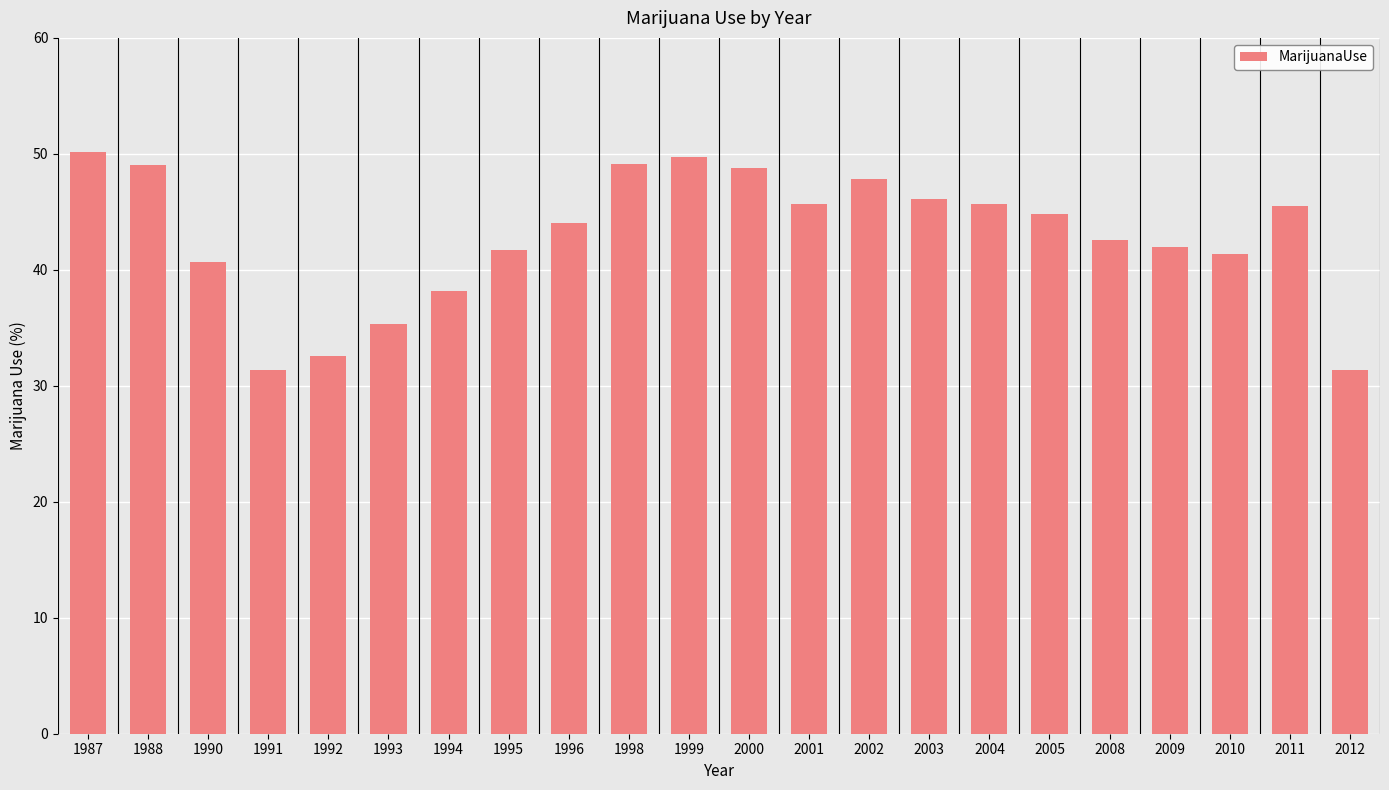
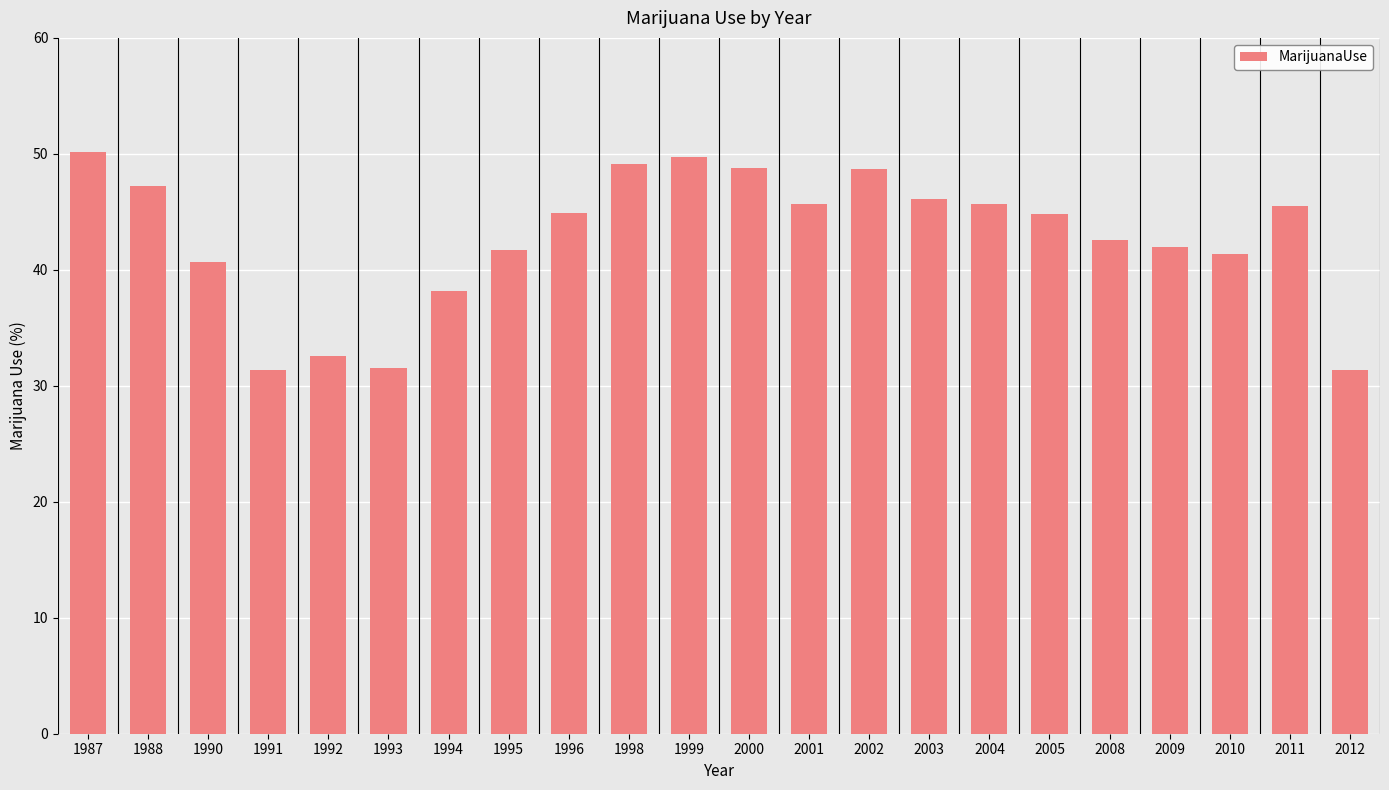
  {
    "1987": 50.2,
-   "1988": 49.0,
+   "1988": 47.2,
    "1990": 40.7,
    "1991": 31.4,
    "1992": 32.6,
-   "1993": 35.3,
+   "1993": 31.5,
    "1994": 38.2,
    "1995": 41.7,
-   "1996": 44.0,
+   "1996": 44.9,
    "1998": 49.1,
    "1999": 49.7,
    "2000": 48.8,
    "2001": 45.7,
-   "2002": 47.8,
+   "2002": 48.7,
    "2003": 46.1,
    "2004": 45.7,
    "2005": 44.8,
    "2008": 42.6,
    "2009": 42.0,
    "2010": 41.4,
    "2011": 45.5,
    "2012": 31.4
  }
